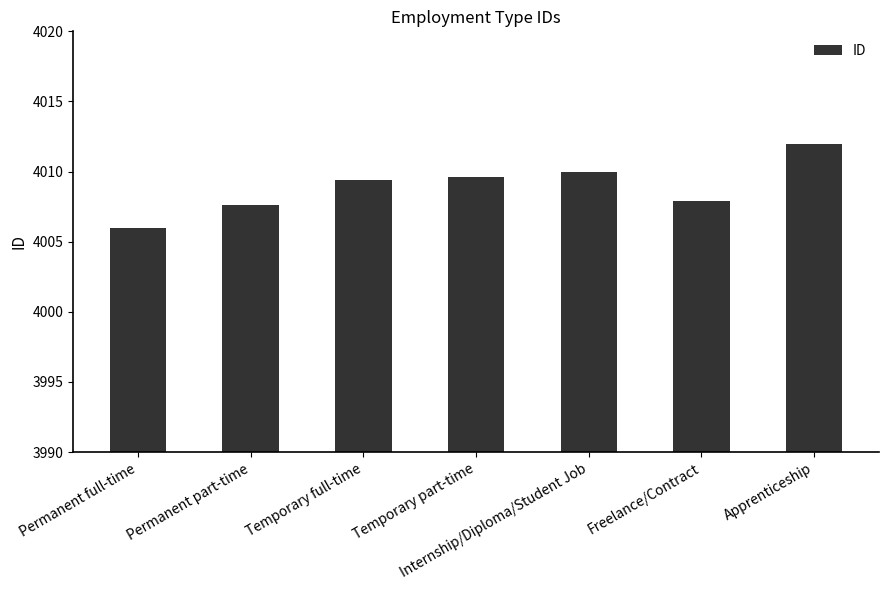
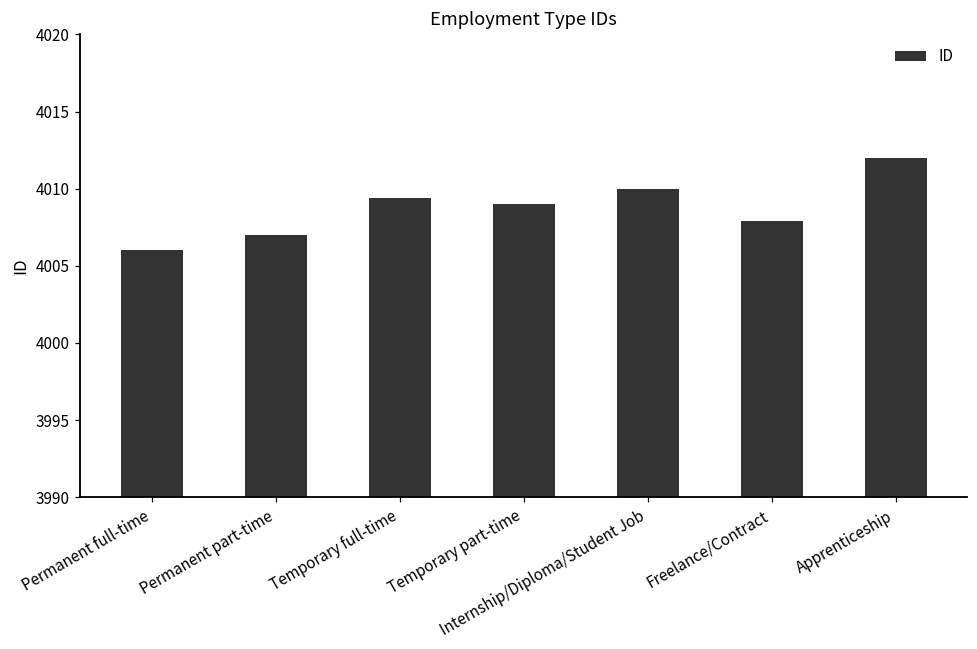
  {
    "Permanent full-time": 4006.0,
-   "Permanent part-time": 4007.6,
+   "Permanent part-time": 4007.0,
    "Temporary full-time": 4009.4,
-   "Temporary part-time": 4009.6,
+   "Temporary part-time": 4009.0,
    "Internship/Diploma/Student Job": 4010.0,
    "Freelance/Contract": 4007.9,
    "Apprenticeship": 4012.0
  }
